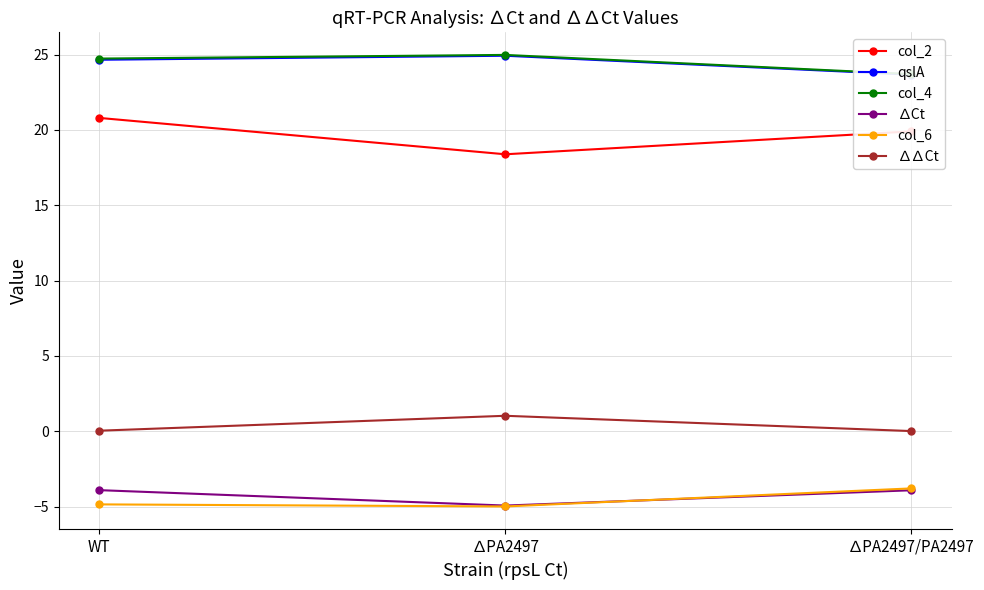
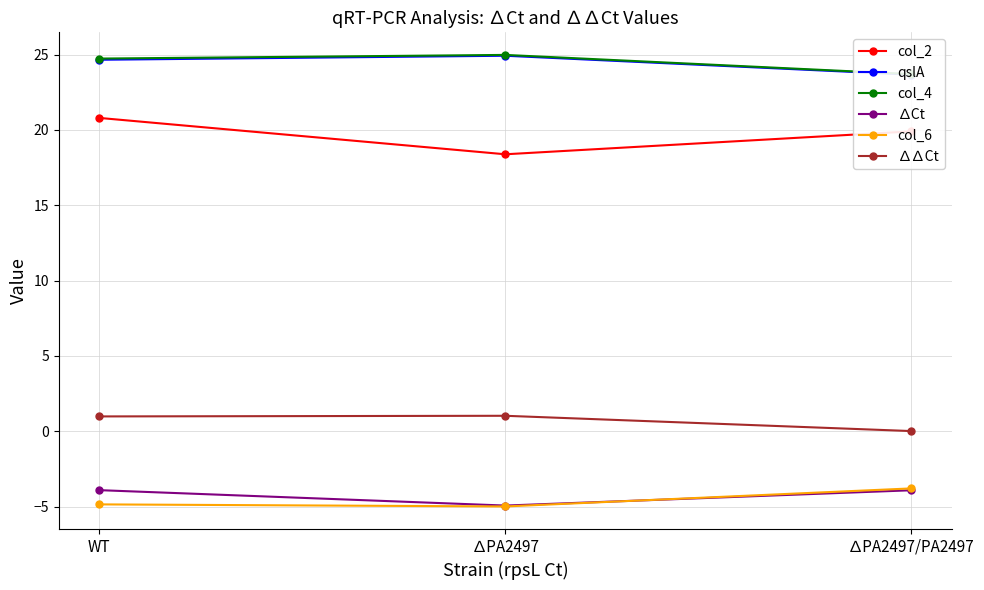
  {
    "col_2": {
      "WT": 20.8,
      "∆PA2497": 18.4
    },
    "∆Ct": {
      "WT": -3.9
    },
    "col_6": {
      "WT": -4.9
    },
    "∆∆Ct": {
-     "WT": 0.0,
+     "WT": 1.0,
      "∆PA2497": 1.0,
      "∆PA2497/PA2497": 0.0
    }
  }
